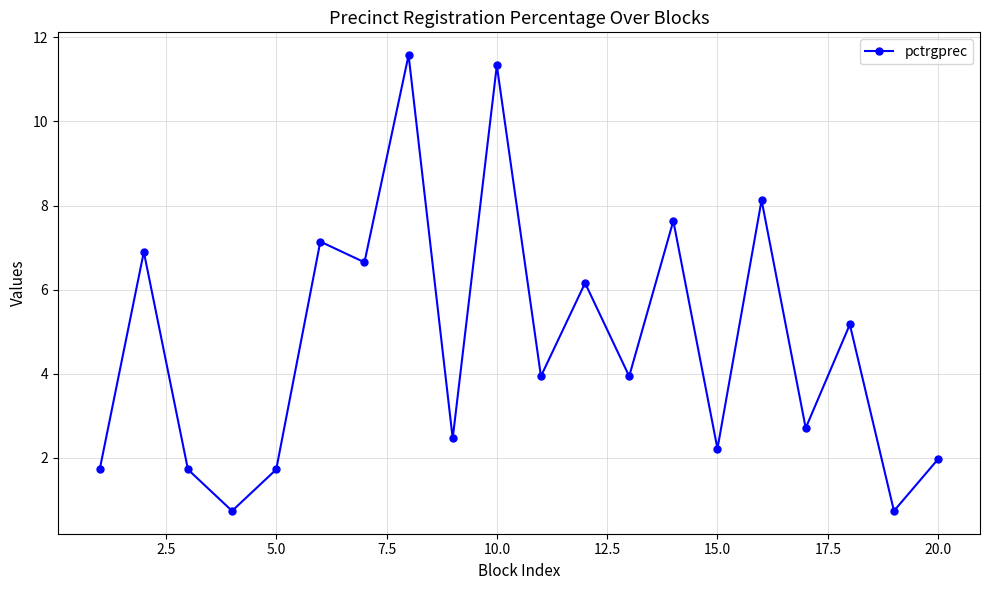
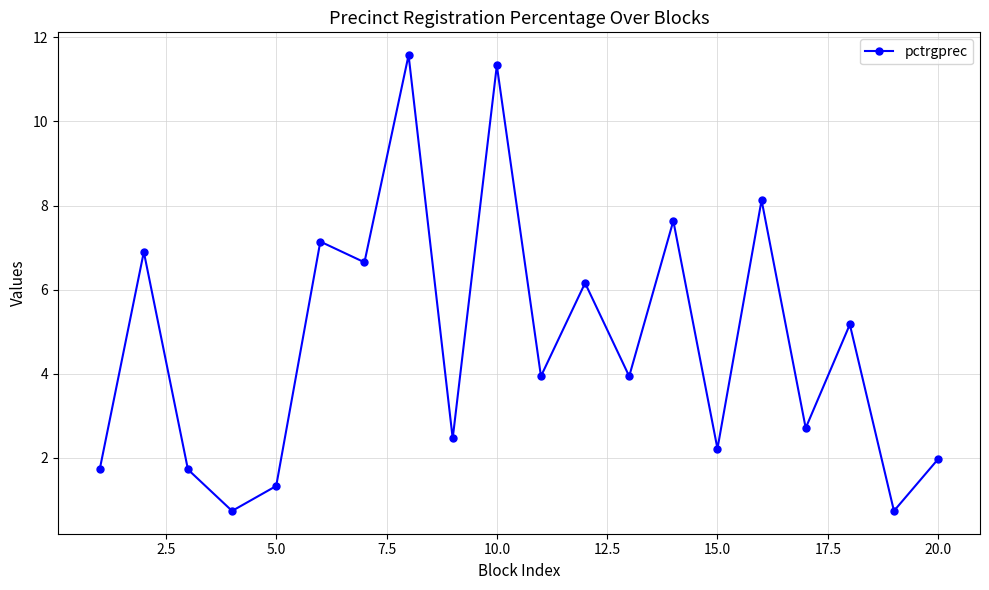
  {
-   "5.0": 1.7,
+   "5.0": 1.3,
    "10.0": 11.3,
    "15.0": 2.2,
    "20.0": 2.0
  }
